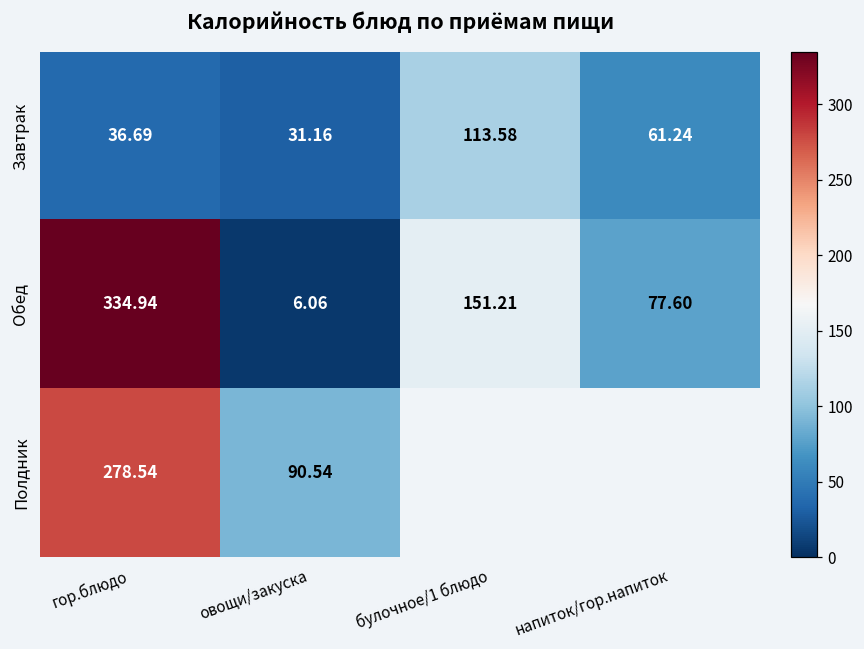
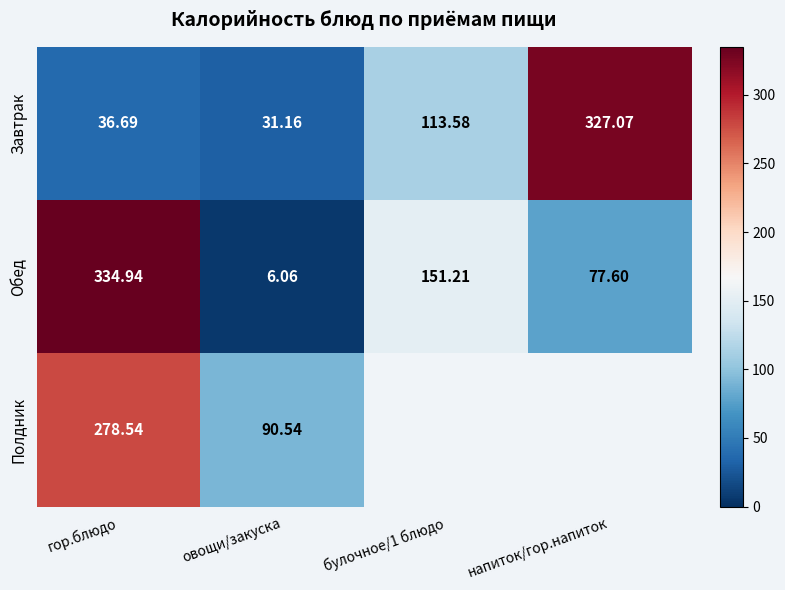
  {
    "Завтрак": {
      "гор.блюдо": 36.69,
      "овощи/закуска": 31.16,
      "булочное/1 блюдо": 113.58,
-     "напиток/гор.напиток": 61.24
+     "напиток/гор.напиток": 327.07
    },
    "Обед": {
      "гор.блюдо": 334.94,
      "овощи/закуска": 6.06,
      "булочное/1 блюдо": 151.21,
      "напиток/гор.напиток": 77.60
    },
    "Полдник": {
      "гор.блюдо": 278.54,
      "овощи/закуска": 90.54
    }
  }
